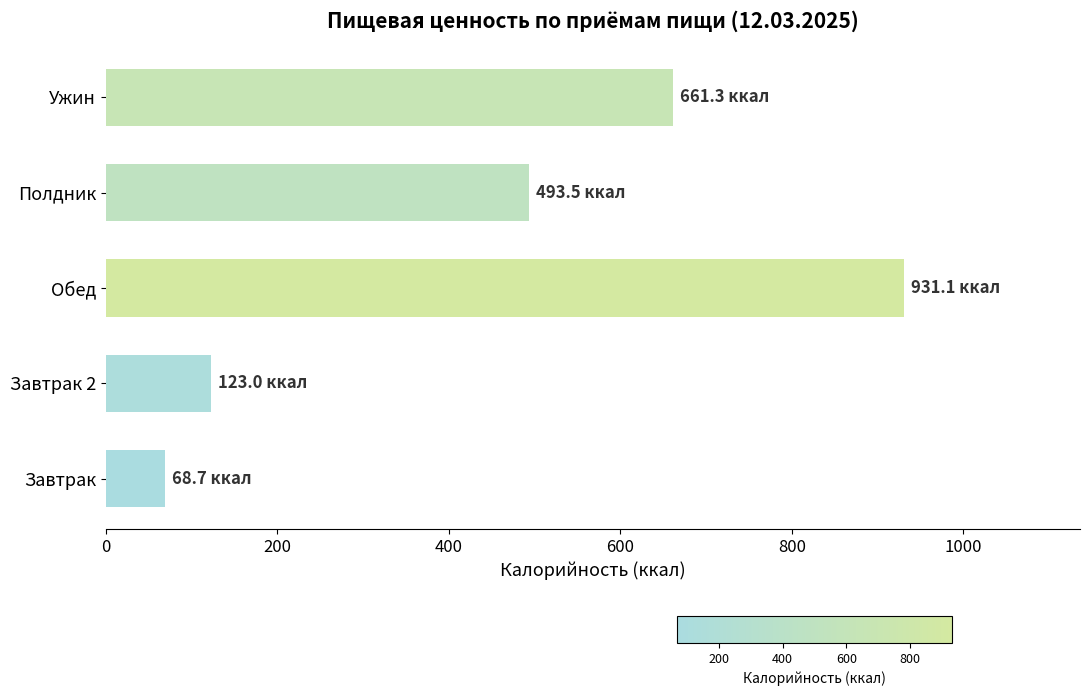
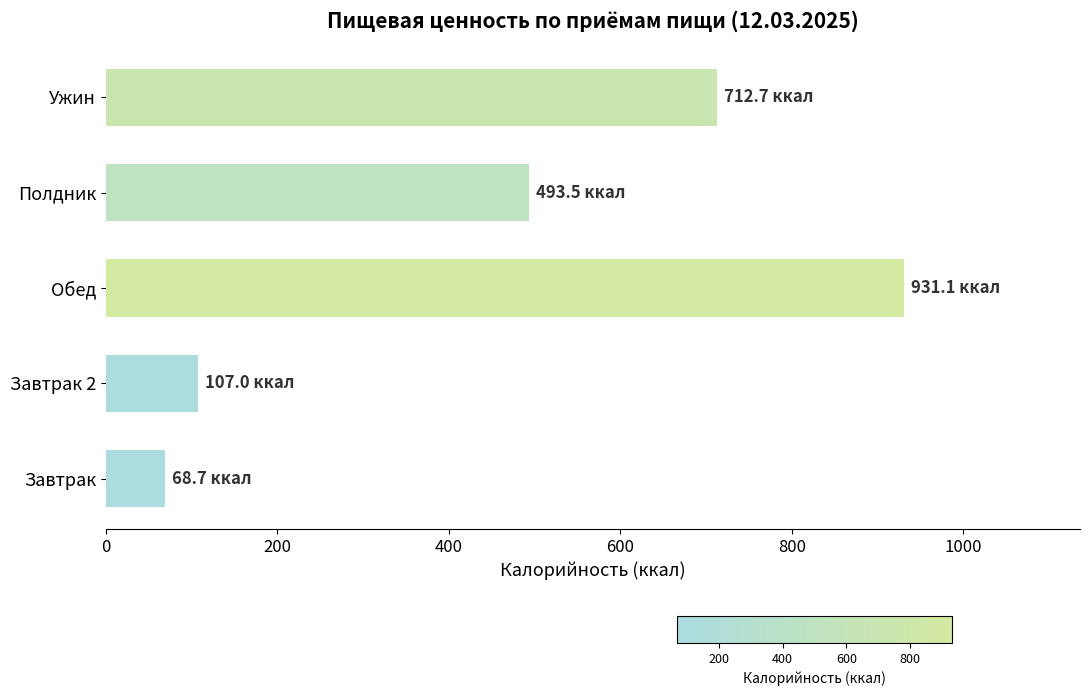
  {
-   "Ужин": 661.3,
+   "Ужин": 712.7,
    "Полдник": 493.5,
    "Обед": 931.1,
-   "Завтрак 2": 123.0,
+   "Завтрак 2": 107.0,
    "Завтрак": 68.7
  }
